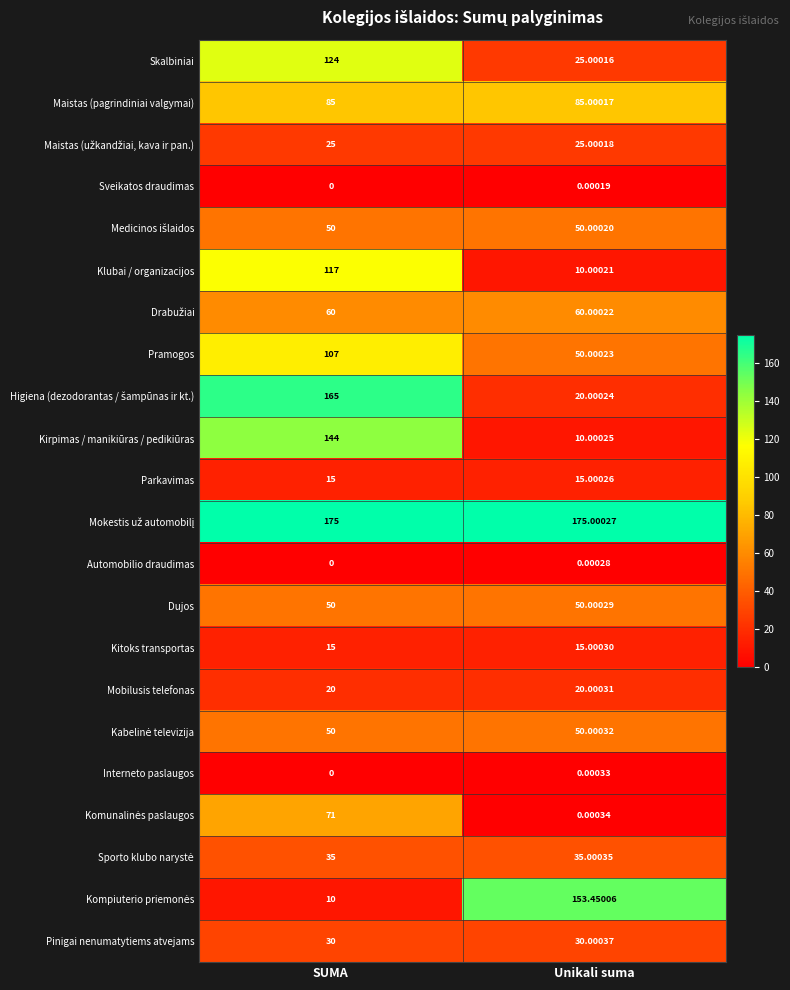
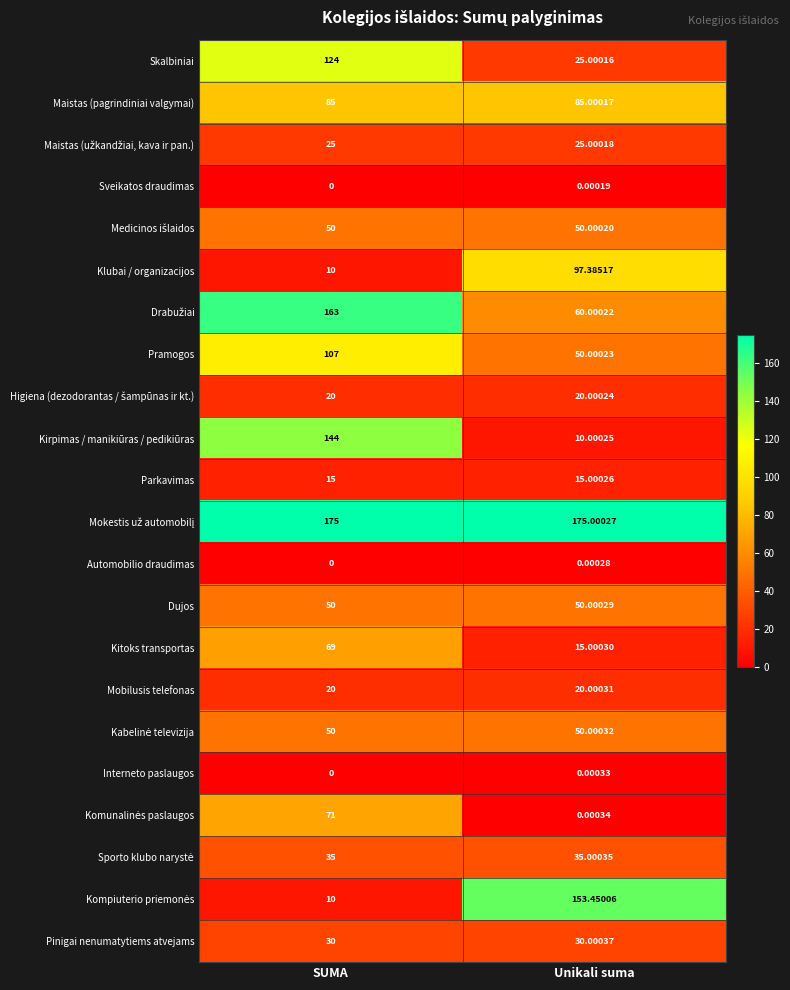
  {
    "Skalbiniai": {
      "SUMA": 124,
      "Unikali suma": 25.00016
    },
    "Maistas (pagrindiniai valgymai)": {
      "SUMA": 85,
      "Unikali suma": 85.00017
    },
    "Maistas (užkandžiai, kava ir pan.)": {
      "SUMA": 25,
      "Unikali suma": 25.00018
    },
    "Sveikatos draudimas": {
      "SUMA": 0,
      "Unikali suma": 0.00019
    },
    "Medicinos išlaidos": {
      "SUMA": 50,
      "Unikali suma": 50.00020
    },
    "Klubai / organizacijos": {
-     "SUMA": 117,
-     "Unikali suma": 10.00021
+     "SUMA": 10,
+     "Unikali suma": 97.38517
    },
    "Drabužiai": {
-     "SUMA": 60,
+     "SUMA": 163,
      "Unikali suma": 60.00022
    },
    "Pramogos": {
      "SUMA": 107,
      "Unikali suma": 50.00023
    },
    "Higiena (dezodorantas / šampūnas ir kt.)": {
-     "SUMA": 165,
+     "SUMA": 20,
      "Unikali suma": 20.00024
    },
    "Kirpimas / manikiūras / pedikiūras": {
      "SUMA": 144,
      "Unikali suma": 10.00025
    },
    "Parkavimas": {
      "SUMA": 15,
      "Unikali suma": 15.00026
    },
    "Mokestis už automobilį": {
      "SUMA": 175,
      "Unikali suma": 175.00027
    },
    "Automobilio draudimas": {
      "SUMA": 0,
      "Unikali suma": 0.00028
    },
    "Dujos": {
      "SUMA": 50,
      "Unikali suma": 50.00029
    },
    "Kitoks transportas": {
-     "SUMA": 15,
+     "SUMA": 69,
      "Unikali suma": 15.00030
    },
    "Mobilusis telefonas": {
      "SUMA": 20,
      "Unikali suma": 20.00031
    },
    "Kabelinė televizija": {
      "SUMA": 50,
      "Unikali suma": 50.00032
    },
    "Interneto paslaugos": {
      "SUMA": 0,
      "Unikali suma": 0.00033
    },
    "Komunalinės paslaugos": {
      "SUMA": 71,
      "Unikali suma": 0.00034
    },
    "Sporto klubo narystė": {
      "SUMA": 35,
      "Unikali suma": 35.00035
    },
    "Kompiuterio priemonės": {
      "SUMA": 10,
      "Unikali suma": 153.45006
    },
    "Pinigai nenumatytiems atvejams": {
      "SUMA": 30,
      "Unikali suma": 30.00037
    }
  }
